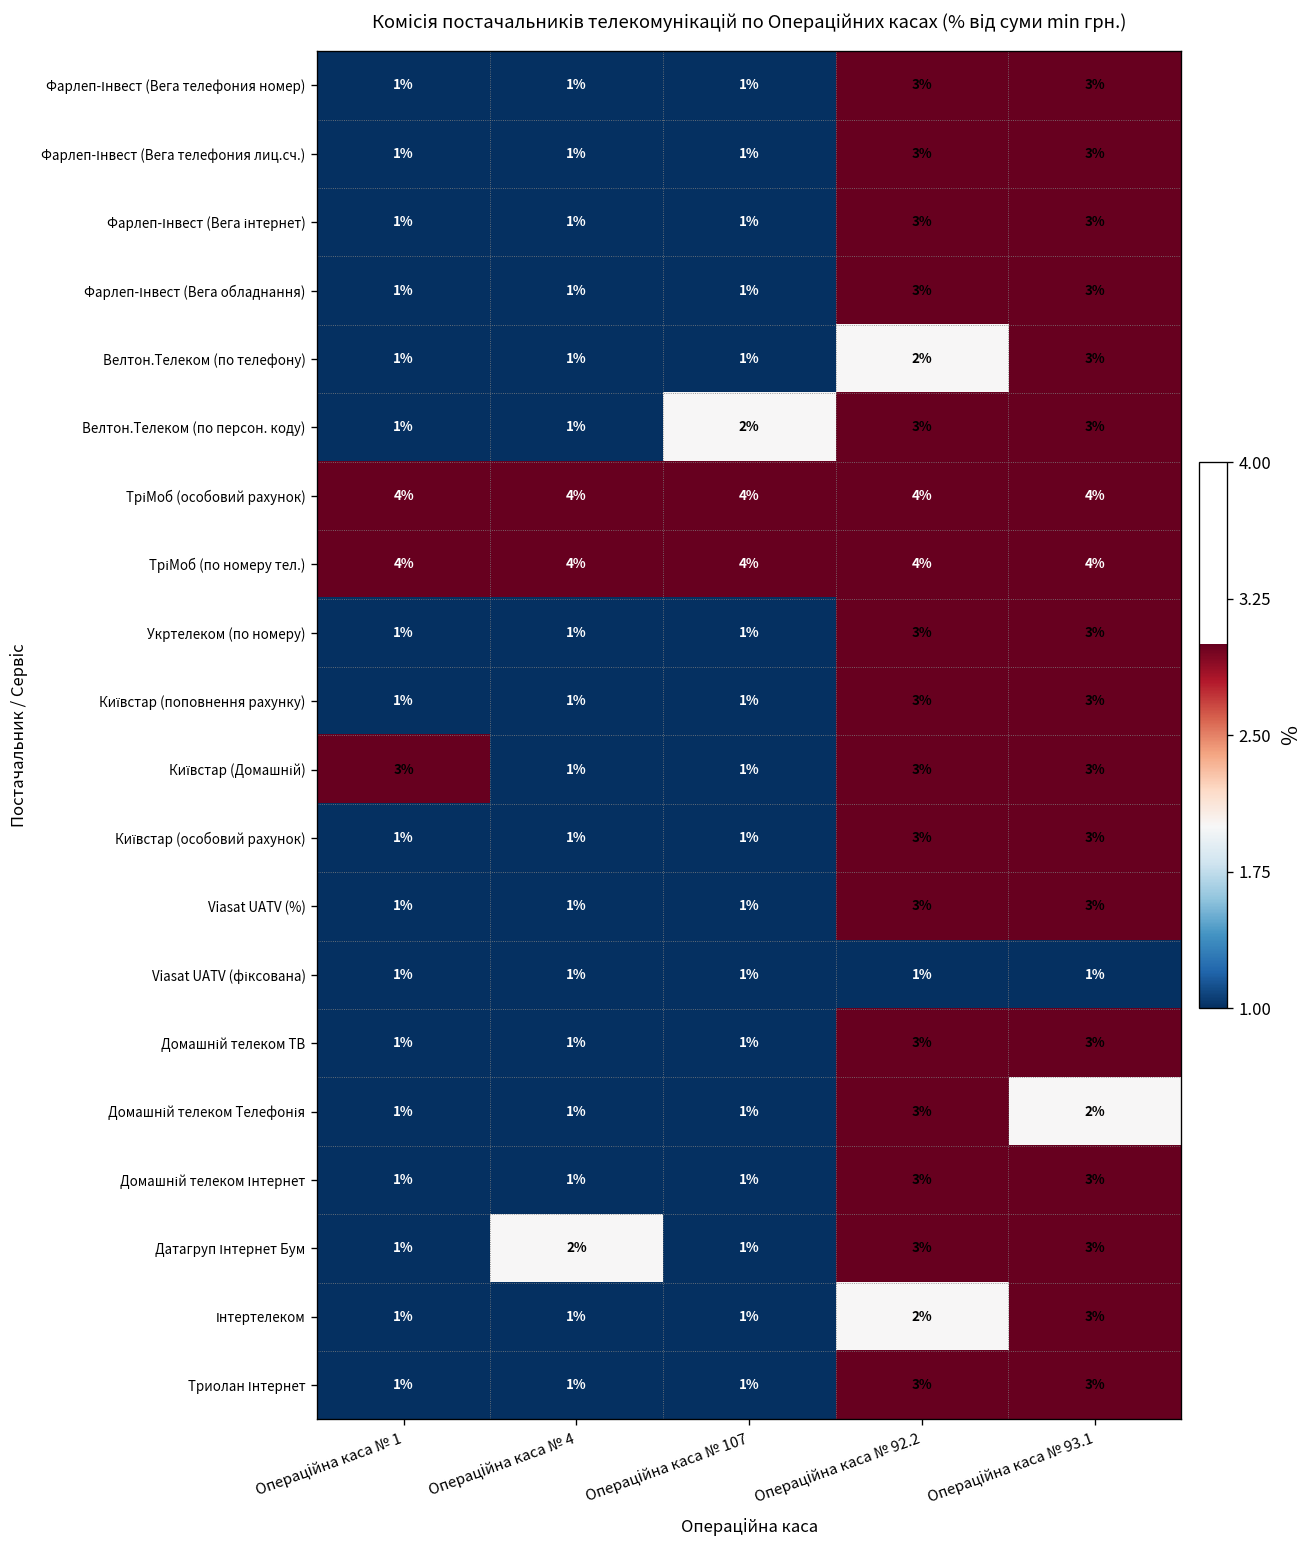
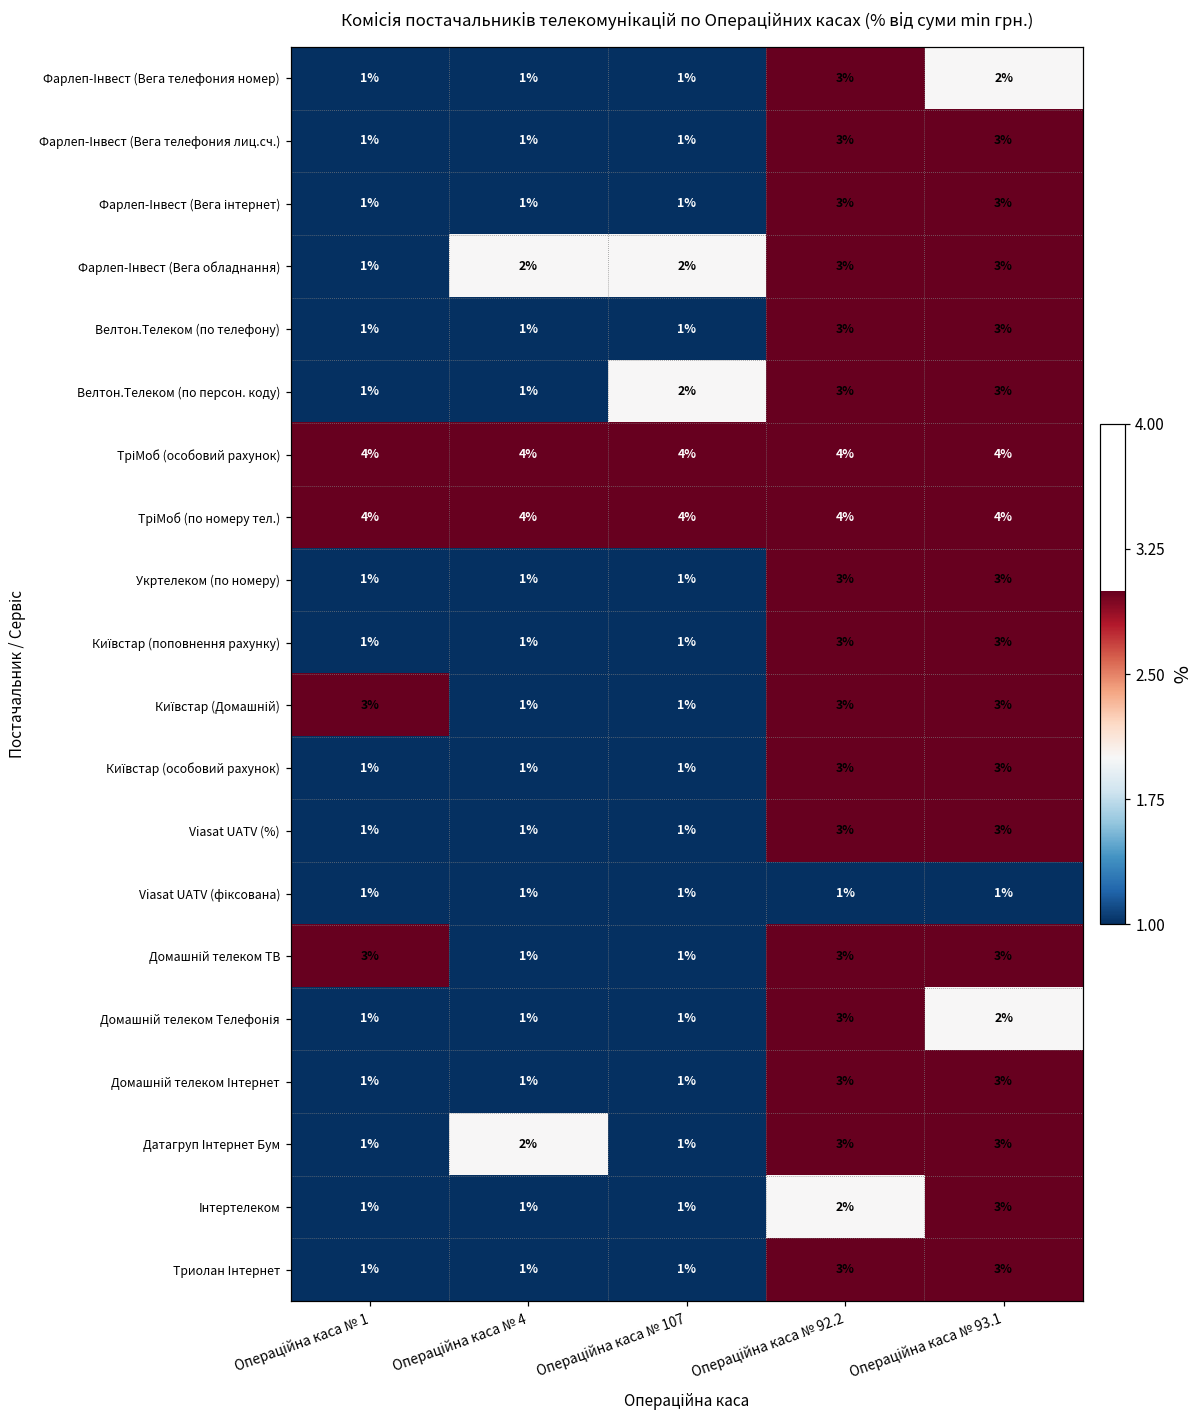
  {
    "Фарлеп-Інвест (Вега телефония номер)": {
      "Операційна каса № 1": "1%",
      "Операційна каса № 4": "1%",
      "Операційна каса № 107": "1%",
      "Операційна каса № 92.2": "3%",
-     "Операційна каса № 93.1": "3%"
+     "Операційна каса № 93.1": "2%"
    },
    "Фарлеп-Інвест (Вега телефония лиц.сч.)": {
      "Операційна каса № 1": "1%",
      "Операційна каса № 4": "1%",
      "Операційна каса № 107": "1%",
      "Операційна каса № 92.2": "3%",
      "Операційна каса № 93.1": "3%"
    },
    "Фарлеп-Інвест (Вега інтернет)": {
      "Операційна каса № 1": "1%",
      "Операційна каса № 4": "1%",
      "Операційна каса № 107": "1%",
      "Операційна каса № 92.2": "3%",
      "Операційна каса № 93.1": "3%"
    },
    "Фарлеп-Інвест (Вега обладнання)": {
      "Операційна каса № 1": "1%",
-     "Операційна каса № 4": "1%",
-     "Операційна каса № 107": "1%",
+     "Операційна каса № 4": "2%",
+     "Операційна каса № 107": "2%",
      "Операційна каса № 92.2": "3%",
      "Операційна каса № 93.1": "3%"
    },
    "Велтон.Телеком (по телефону)": {
      "Операційна каса № 1": "1%",
      "Операційна каса № 4": "1%",
      "Операційна каса № 107": "1%",
-     "Операційна каса № 92.2": "2%",
+     "Операційна каса № 92.2": "3%",
      "Операційна каса № 93.1": "3%"
    },
    "Велтон.Телеком (по персон. коду)": {
      "Операційна каса № 1": "1%",
      "Операційна каса № 4": "1%",
      "Операційна каса № 107": "2%",
      "Операційна каса № 92.2": "3%",
      "Операційна каса № 93.1": "3%"
    },
    "ТріМоб (особовий рахунок)": {
      "Операційна каса № 1": "4%",
      "Операційна каса № 4": "4%",
      "Операційна каса № 107": "4%",
      "Операційна каса № 92.2": "4%",
      "Операційна каса № 93.1": "4%"
    },
    "ТріМоб (по номеру тел.)": {
      "Операційна каса № 1": "4%",
      "Операційна каса № 4": "4%",
      "Операційна каса № 107": "4%",
      "Операційна каса № 92.2": "4%",
      "Операційна каса № 93.1": "4%"
    },
    "Укртелеком (по номеру)": {
      "Операційна каса № 1": "1%",
      "Операційна каса № 4": "1%",
      "Операційна каса № 107": "1%",
      "Операційна каса № 92.2": "3%",
      "Операційна каса № 93.1": "3%"
    },
    "Київстар (поповнення рахунку)": {
      "Операційна каса № 1": "1%",
      "Операційна каса № 4": "1%",
      "Операційна каса № 107": "1%",
      "Операційна каса № 92.2": "3%",
      "Операційна каса № 93.1": "3%"
    },
    "Київстар (Домашній)": {
      "Операційна каса № 1": "3%",
      "Операційна каса № 4": "1%",
      "Операційна каса № 107": "1%",
      "Операційна каса № 92.2": "3%",
      "Операційна каса № 93.1": "3%"
    },
    "Київстар (особовий рахунок)": {
      "Операційна каса № 1": "1%",
      "Операційна каса № 4": "1%",
      "Операційна каса № 107": "1%",
      "Операційна каса № 92.2": "3%",
      "Операційна каса № 93.1": "3%"
    },
    "Viasat UATV (%)": {
      "Операційна каса № 1": "1%",
      "Операційна каса № 4": "1%",
      "Операційна каса № 107": "1%",
      "Операційна каса № 92.2": "3%",
      "Операційна каса № 93.1": "3%"
    },
    "Viasat UATV (фіксована)": {
      "Операційна каса № 1": "1%",
      "Операційна каса № 4": "1%",
      "Операційна каса № 107": "1%",
      "Операційна каса № 92.2": "1%",
      "Операційна каса № 93.1": "1%"
    },
    "Домашній телеком ТВ": {
-     "Операційна каса № 1": "1%",
+     "Операційна каса № 1": "3%",
      "Операційна каса № 4": "1%",
      "Операційна каса № 107": "1%",
      "Операційна каса № 92.2": "3%",
      "Операційна каса № 93.1": "3%"
    },
    "Домашній телеком Телефонія": {
      "Операційна каса № 1": "1%",
      "Операційна каса № 4": "1%",
      "Операційна каса № 107": "1%",
      "Операційна каса № 92.2": "3%",
      "Операційна каса № 93.1": "2%"
    },
    "Домашній телеком Інтернет": {
      "Операційна каса № 1": "1%",
      "Операційна каса № 4": "1%",
      "Операційна каса № 107": "1%",
      "Операційна каса № 92.2": "3%",
      "Операційна каса № 93.1": "3%"
    },
    "Датагруп Інтернет Бум": {
      "Операційна каса № 1": "1%",
      "Операційна каса № 4": "2%",
      "Операційна каса № 107": "1%",
      "Операційна каса № 92.2": "3%",
      "Операційна каса № 93.1": "3%"
    },
    "Інтертелеком": {
      "Операційна каса № 1": "1%",
      "Операційна каса № 4": "1%",
      "Операційна каса № 107": "1%",
      "Операційна каса № 92.2": "2%",
      "Операційна каса № 93.1": "3%"
    },
    "Триолан Інтернет": {
      "Операційна каса № 1": "1%",
      "Операційна каса № 4": "1%",
      "Операційна каса № 107": "1%",
      "Операційна каса № 92.2": "3%",
      "Операційна каса № 93.1": "3%"
    }
  }
